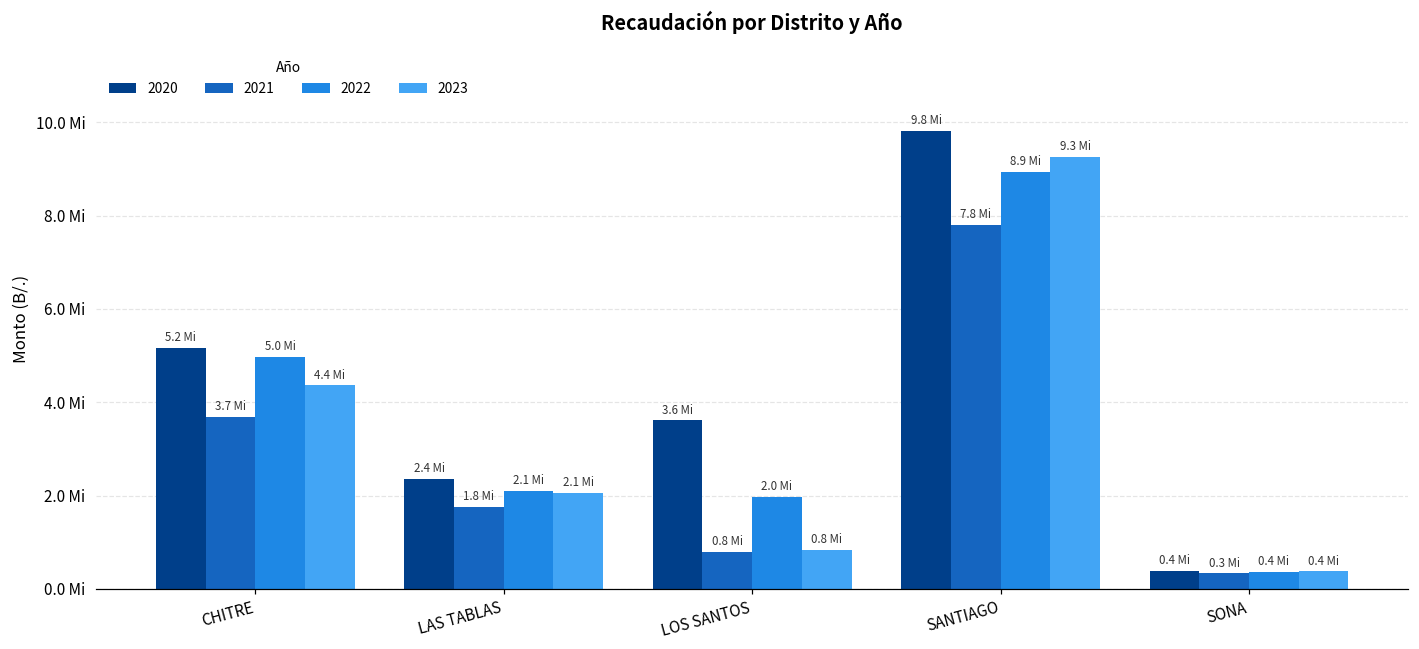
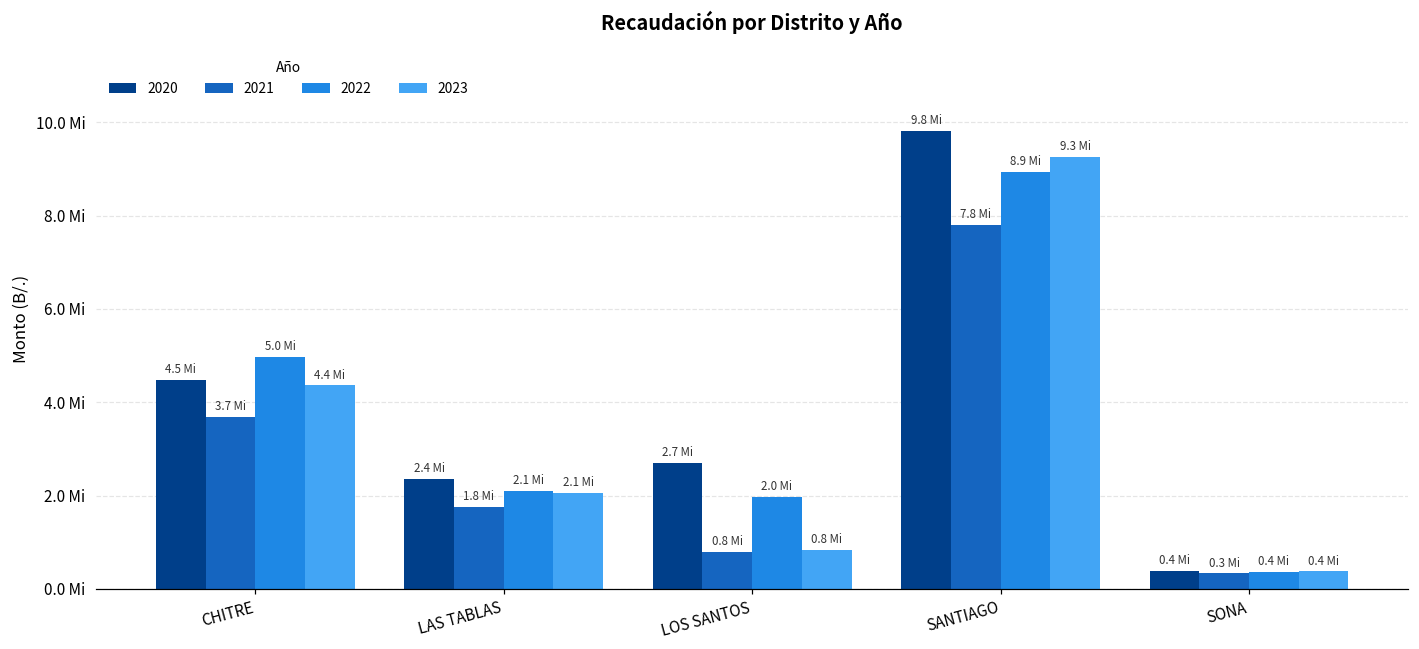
  {
    "2020": {
-     "CHITRE": 5.2,
-     "LOS SANTOS": 3.6
+     "CHITRE": 4.5,
+     "LOS SANTOS": 2.7
    }
  }
